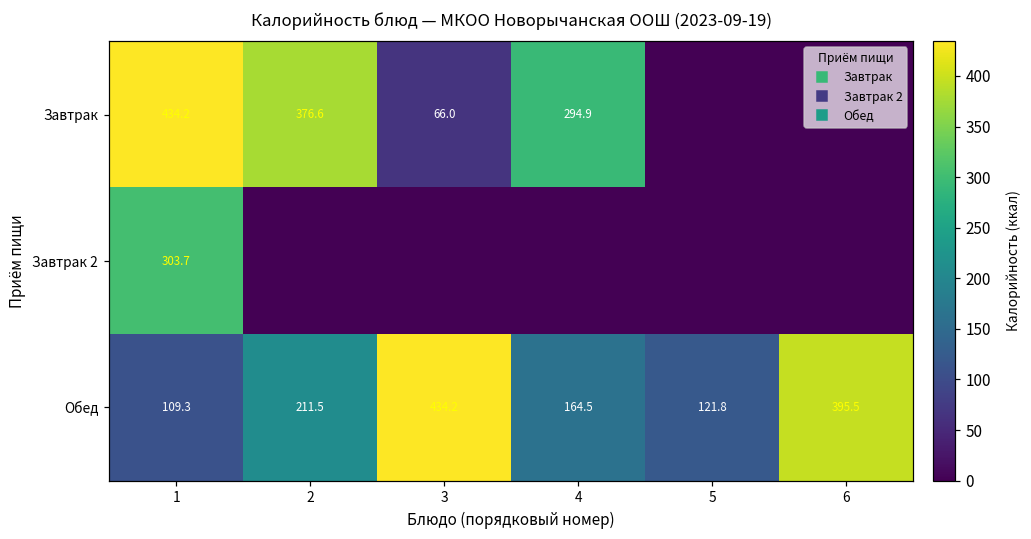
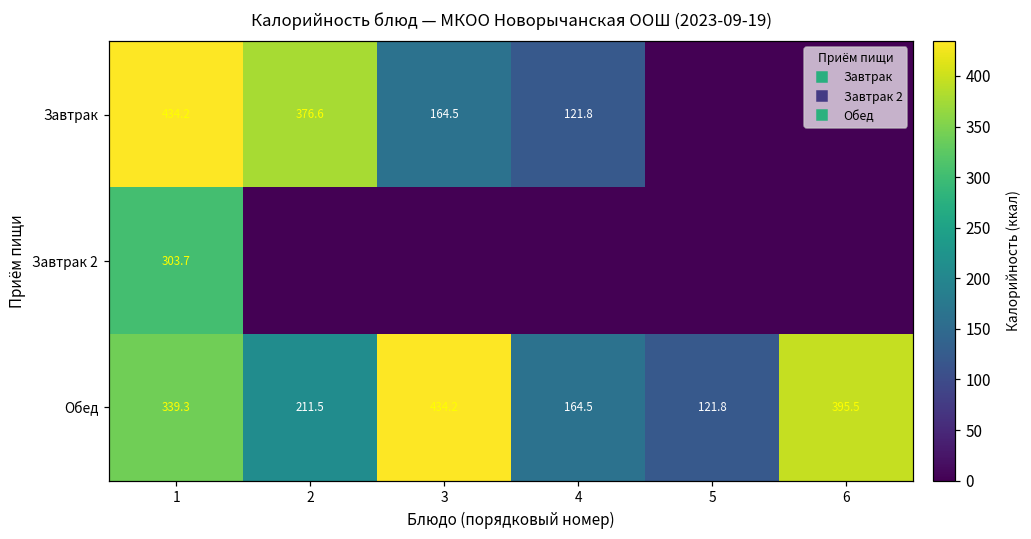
  {
    "Завтрак": {
      "2": 376.6,
-     "3": 66.0,
-     "4": 294.9
+     "3": 164.5,
+     "4": 121.8
    },
    "Завтрак 2": {
      "1": 303.7
    },
    "Обед": {
-     "1": 109.3,
+     "1": 339.3,
      "2": 211.5,
      "4": 164.5,
      "5": 121.8,
      "6": 395.5
    }
  }
